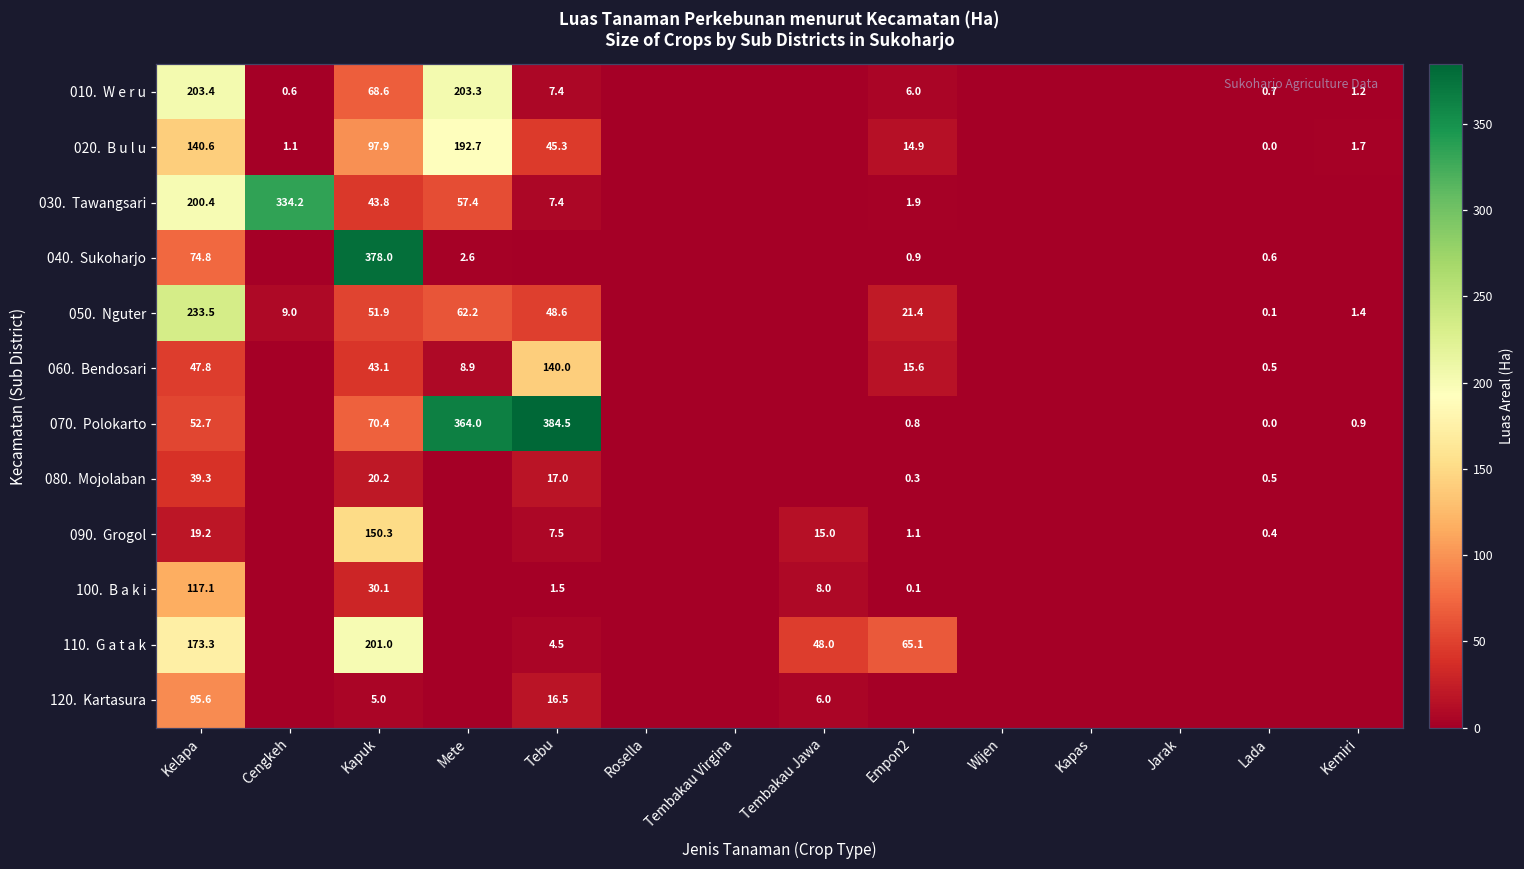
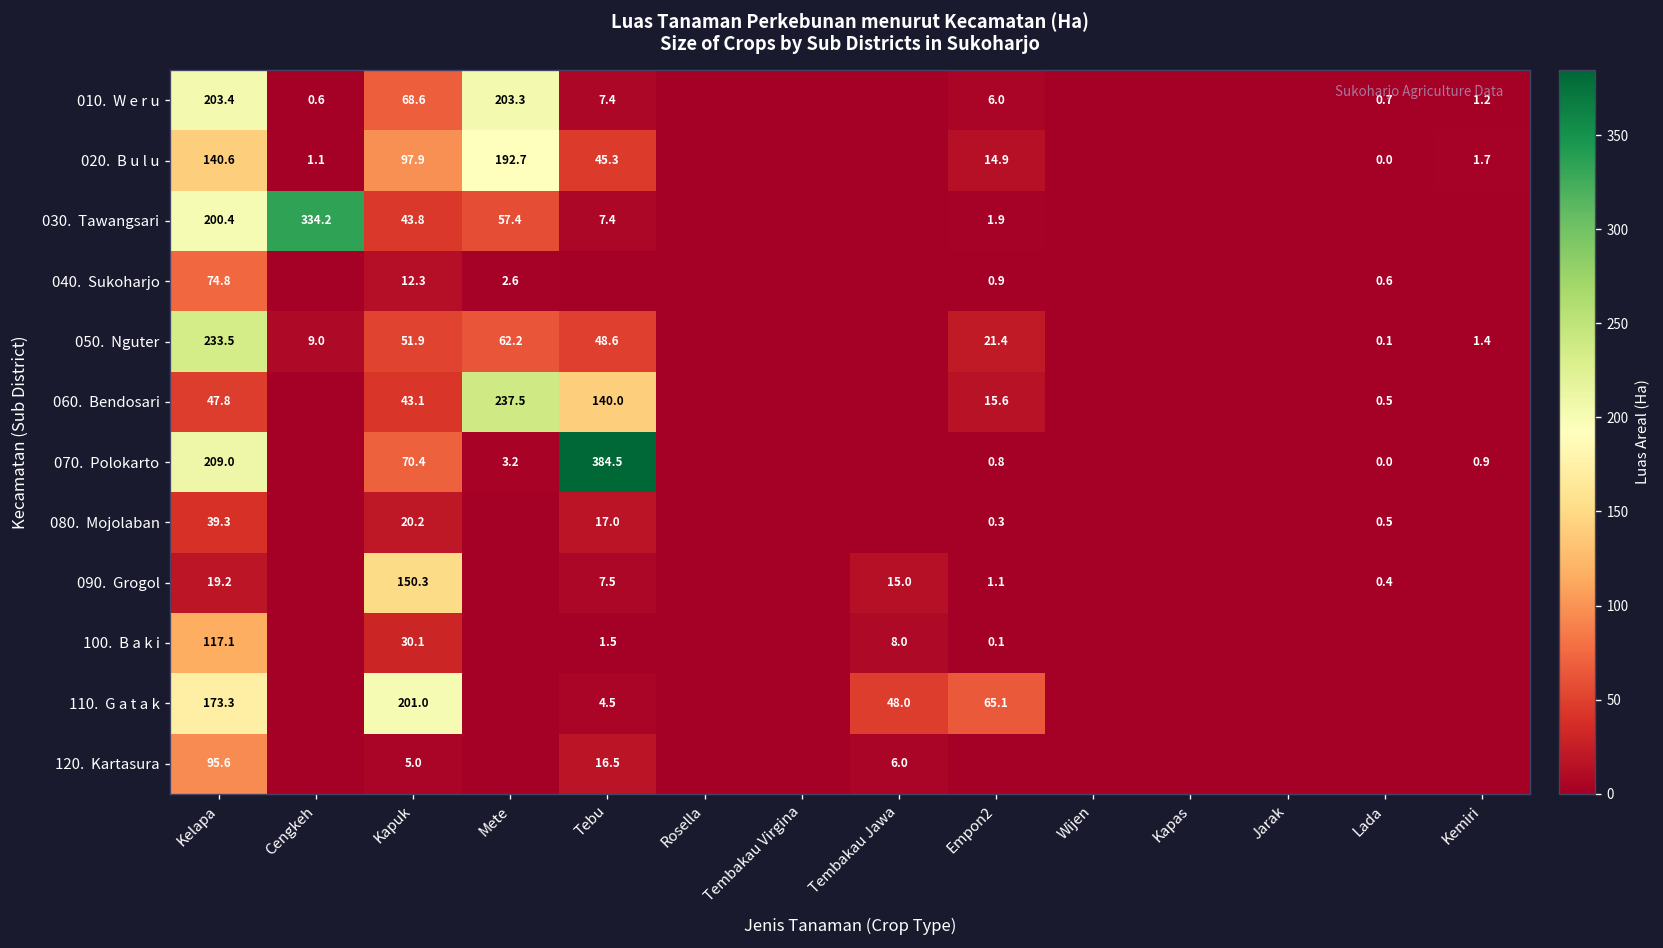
  {
    "010. W e r u": {
      "Kelapa": 203.4,
      "Cengkeh": 0.6,
      "Kapuk": 68.6,
      "Mete": 203.3,
      "Tebu": 7.4,
      "Empon2": 6.0
    },
    "020. B u l u": {
      "Kelapa": 140.6,
      "Cengkeh": 1.1,
      "Kapuk": 97.9,
      "Mete": 192.7,
      "Tebu": 45.3,
      "Empon2": 14.9,
      "Lada": 0.0,
      "Kemiri": 1.7
    },
    "030. Tawangsari": {
      "Kelapa": 200.4,
      "Cengkeh": 334.2,
      "Kapuk": 43.8,
      "Mete": 57.4,
      "Tebu": 7.4,
      "Empon2": 1.9
    },
    "040. Sukoharjo": {
      "Kelapa": 74.8,
-     "Kapuk": 378.0,
+     "Kapuk": 12.3,
      "Mete": 2.6,
      "Empon2": 0.9,
      "Lada": 0.6
    },
    "050. Nguter": {
      "Kelapa": 233.5,
      "Cengkeh": 9.0,
      "Kapuk": 51.9,
      "Mete": 62.2,
      "Tebu": 48.6,
      "Empon2": 21.4,
      "Lada": 0.1,
      "Kemiri": 1.4
    },
    "060. Bendosari": {
      "Kelapa": 47.8,
      "Kapuk": 43.1,
-     "Mete": 8.9,
+     "Mete": 237.5,
      "Tebu": 140.0,
      "Empon2": 15.6,
      "Lada": 0.5
    },
    "070. Polokarto": {
-     "Kelapa": 52.7,
+     "Kelapa": 209.0,
      "Kapuk": 70.4,
-     "Mete": 364.0,
+     "Mete": 3.2,
      "Tebu": 384.5,
      "Empon2": 0.8,
      "Lada": 0.0,
      "Kemiri": 0.9
    },
    "080. Mojolaban": {
      "Kelapa": 39.3,
      "Kapuk": 20.2,
      "Tebu": 17.0,
      "Empon2": 0.3,
      "Lada": 0.5
    },
    "090. Grogol": {
      "Kelapa": 19.2,
      "Kapuk": 150.3,
      "Tebu": 7.5,
      "Tembakau Jawa": 15.0,
      "Empon2": 1.1,
      "Lada": 0.4
    },
    "100. B a k i": {
      "Kelapa": 117.1,
      "Kapuk": 30.1,
      "Tebu": 1.5,
      "Tembakau Jawa": 8.0,
      "Empon2": 0.1
    },
    "110. G a t a k": {
      "Kelapa": 173.3,
      "Kapuk": 201.0,
      "Tebu": 4.5,
      "Tembakau Jawa": 48.0,
      "Empon2": 65.1
    },
    "120. Kartasura": {
      "Kelapa": 95.6,
      "Kapuk": 5.0,
      "Tebu": 16.5,
      "Tembakau Jawa": 6.0
    }
  }
